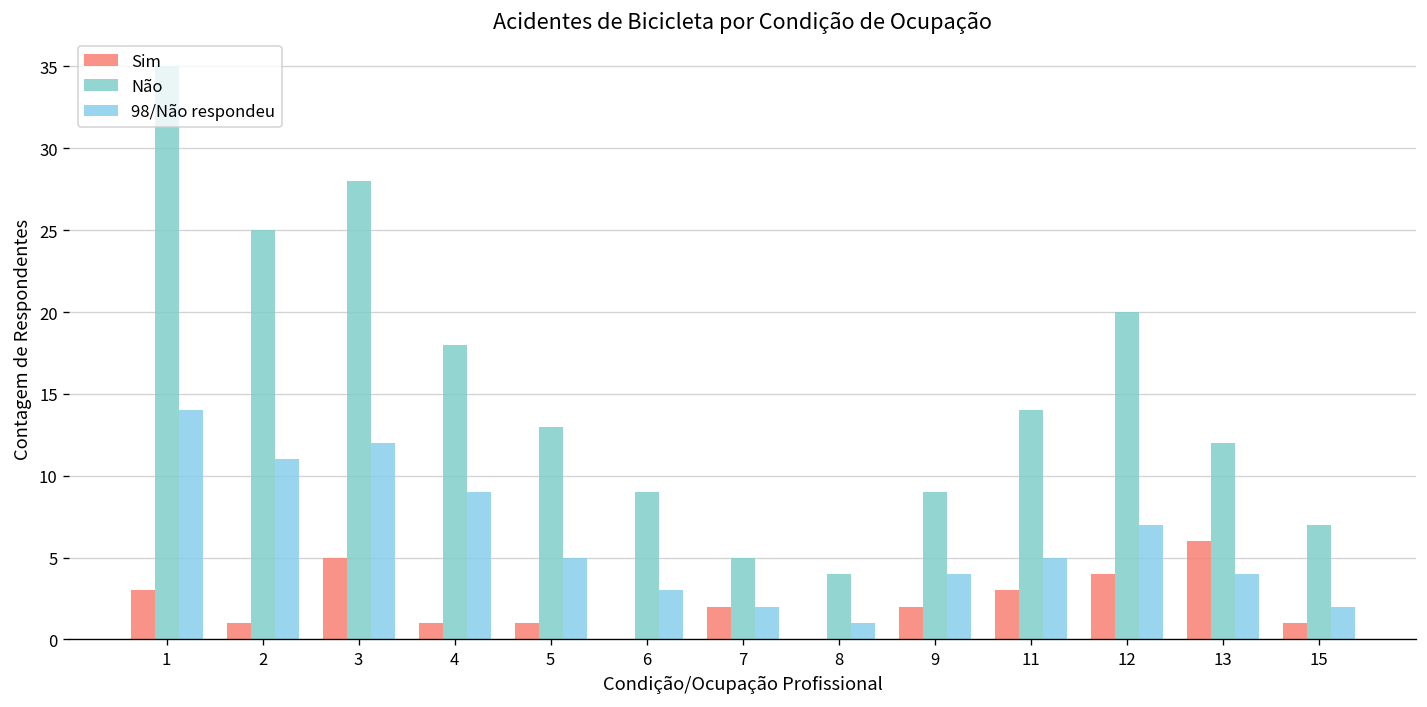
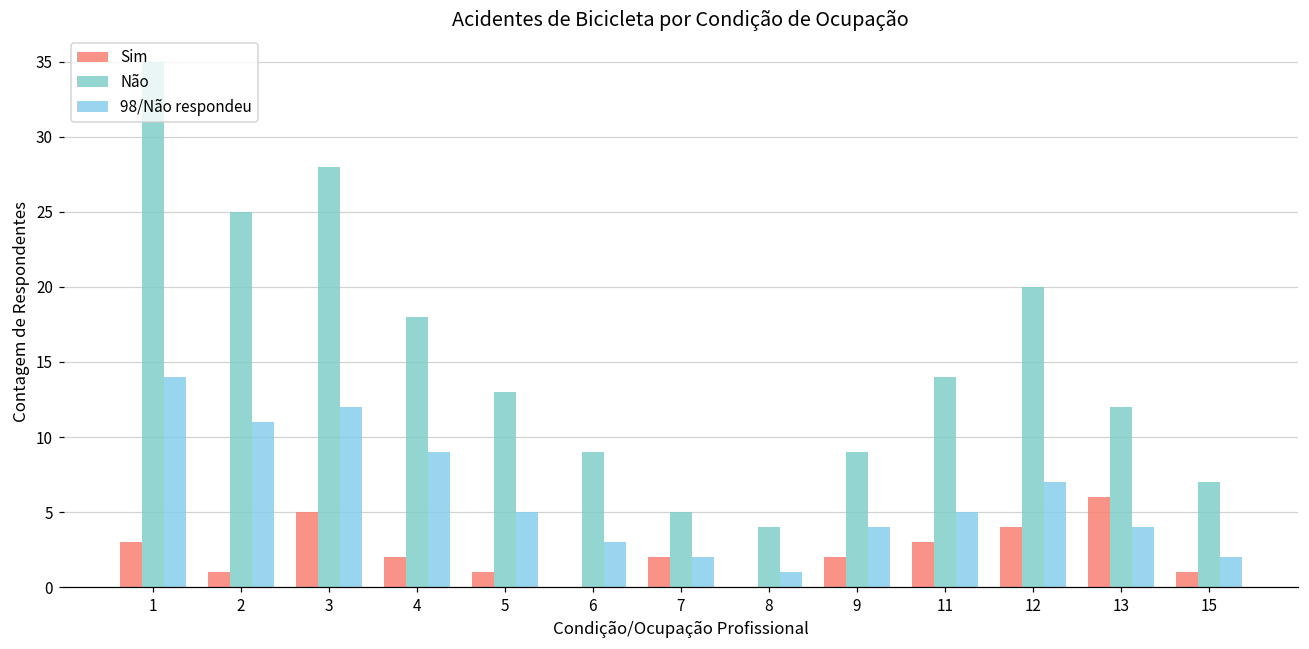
  {
    "Sim": {
      "1": 3,
      "2": 1,
      "3": 5,
-     "4": 1,
+     "4": 2,
      "5": 1,
      "6": 0,
      "7": 2,
      "8": 0,
      "9": 2,
      "11": 3,
      "12": 4,
      "13": 6,
      "15": 1
    }
  }
